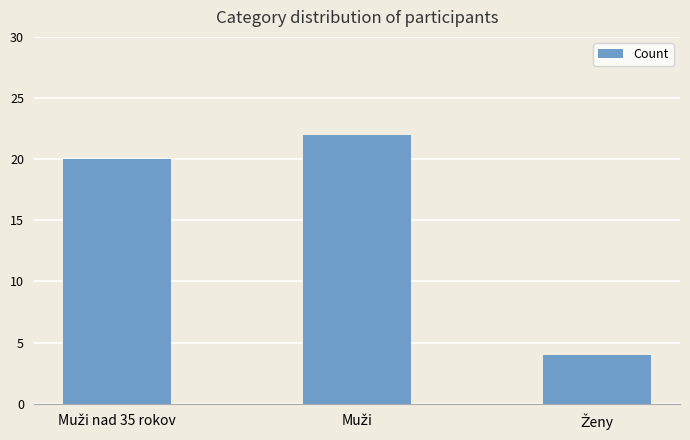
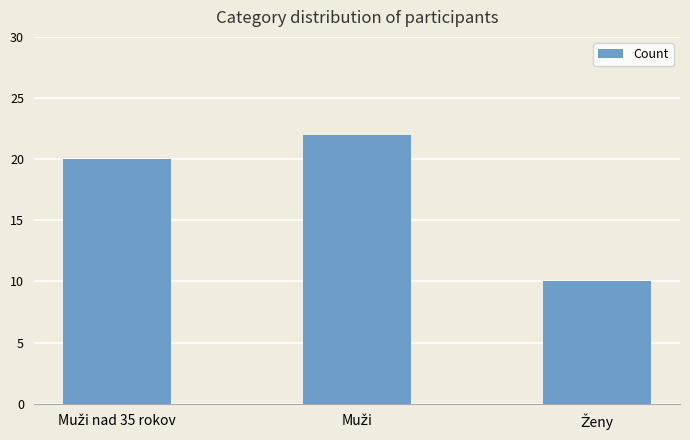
  {
    "Muži nad 35 rokov": 20,
    "Muži": 22,
-   "Ženy": 4
+   "Ženy": 10
  }
